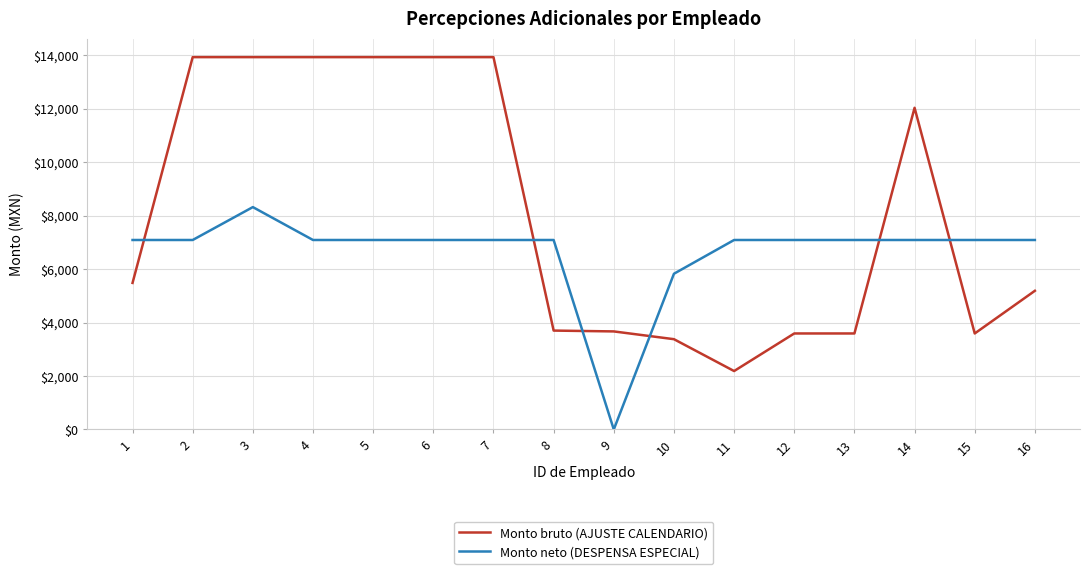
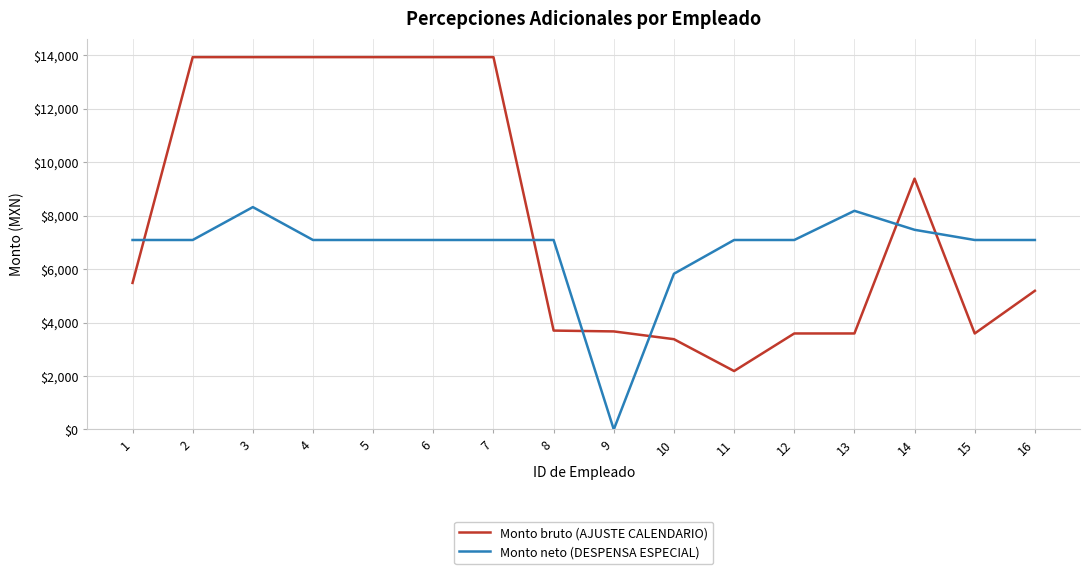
  {
    "Monto bruto (AJUSTE CALENDARIO)": {
      "1": "$5,500",
      "2": "$13,900",
      "3": "$13,900",
      "4": "$13,900",
      "5": "$13,900",
      "6": "$13,900",
      "7": "$13,900",
      "8": "$3,700",
      "9": "$3,700",
      "10": "$3,400",
      "11": "$2,200",
      "12": "$3,600",
      "13": "$3,600",
-     "14": "$12,000",
+     "14": "$9,400",
      "15": "$3,600",
      "16": "$5,200"
    },
    "Monto neto (DESPENSA ESPECIAL)": {
      "1": "$7,100",
      "2": "$7,100",
      "3": "$8,300",
      "4": "$7,100",
      "5": "$7,100",
      "6": "$7,100",
      "7": "$7,100",
      "8": "$7,100",
      "9": "$0",
      "10": "$5,800",
      "11": "$7,100",
      "12": "$7,100",
-     "13": "$7,100",
-     "14": "$7,100",
+     "13": "$8,200",
+     "14": "$7,500",
      "15": "$7,100",
      "16": "$7,100"
    }
  }
